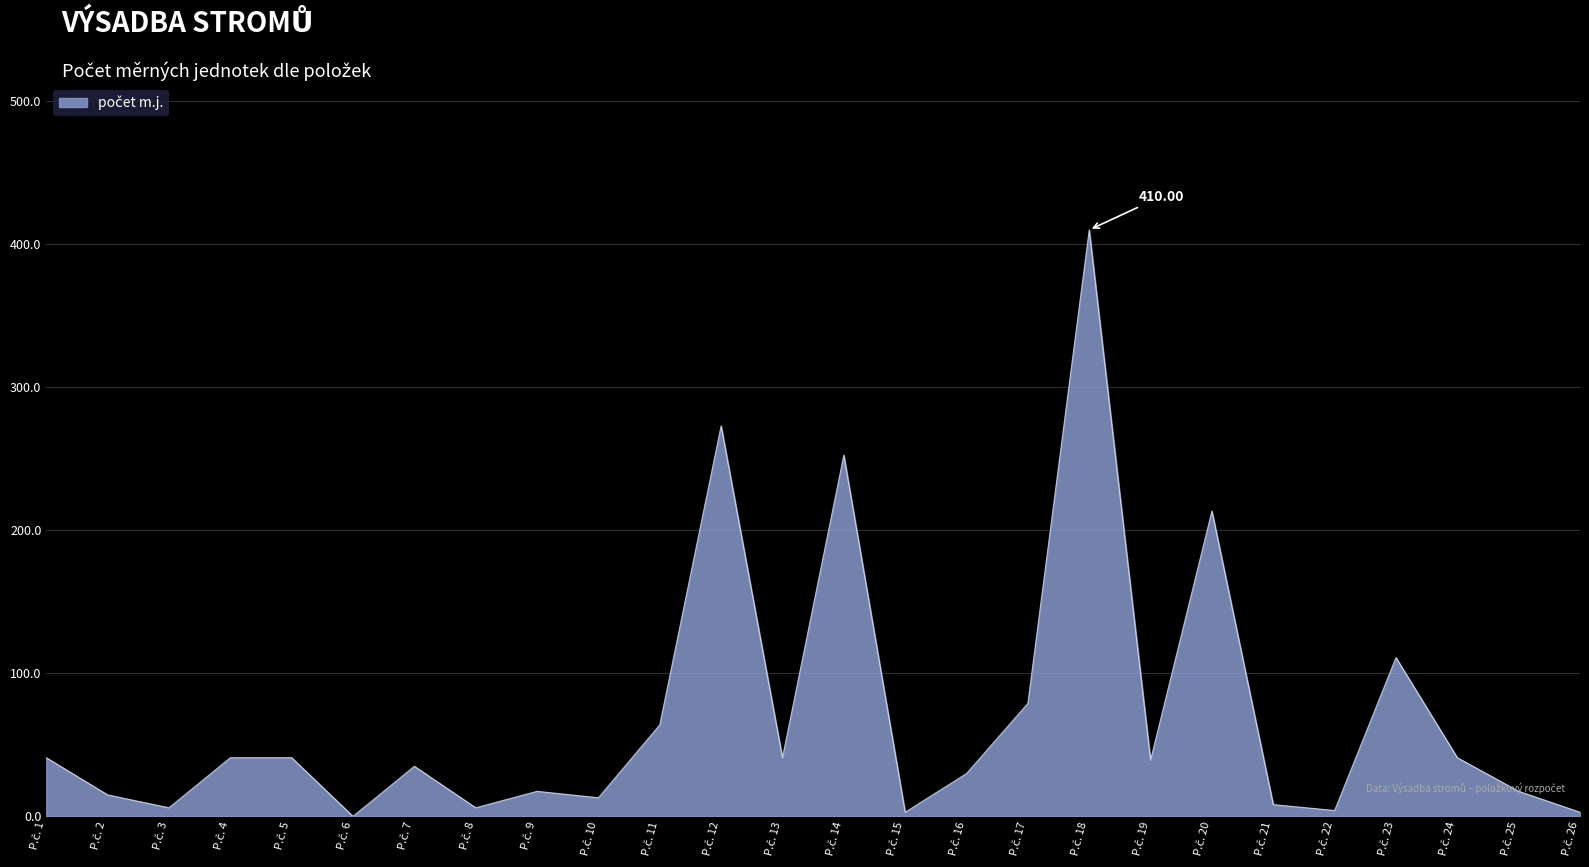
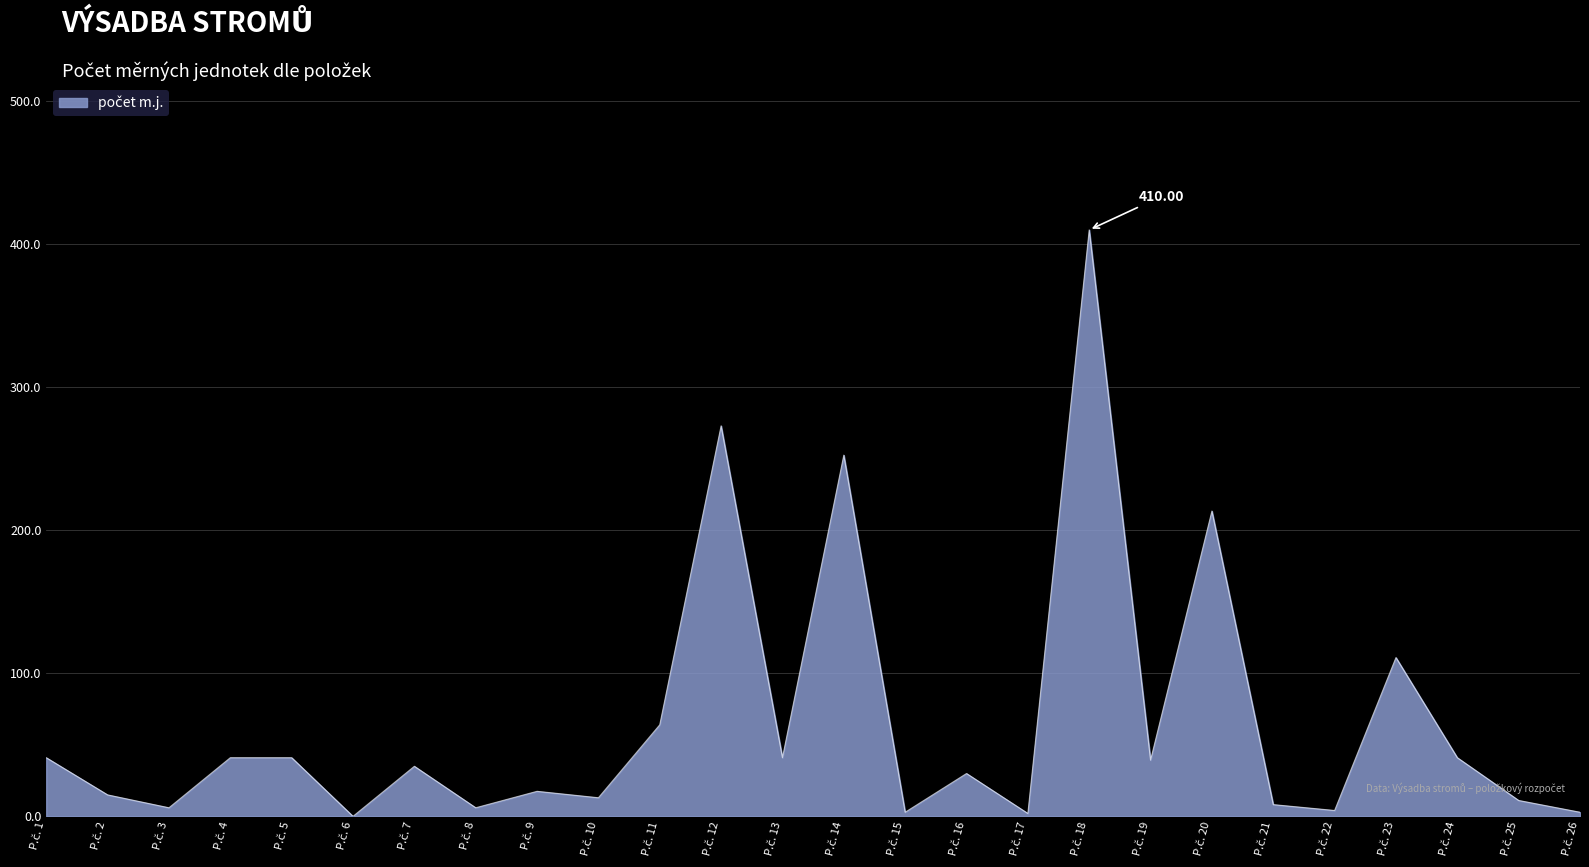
  {
    "P.č. 1": 41,
    "P.č. 2": 15,
    "P.č. 3": 6,
    "P.č. 4": 41,
    "P.č. 5": 41,
    "P.č. 6": 0,
    "P.č. 7": 35,
    "P.č. 8": 6,
    "P.č. 9": 18,
    "P.č. 10": 13,
    "P.č. 11": 64,
    "P.č. 12": 273,
    "P.č. 13": 41,
    "P.č. 14": 253,
    "P.č. 15": 3,
    "P.č. 16": 30,
-   "P.č. 17": 79,
+   "P.č. 17": 2,
    "P.č. 19": 39,
    "P.č. 20": 213,
    "P.č. 21": 8,
    "P.č. 22": 4,
    "P.č. 23": 111,
    "P.č. 24": 41,
-   "P.č. 25": 18,
+   "P.č. 25": 11,
    "P.č. 26": 3
  }
